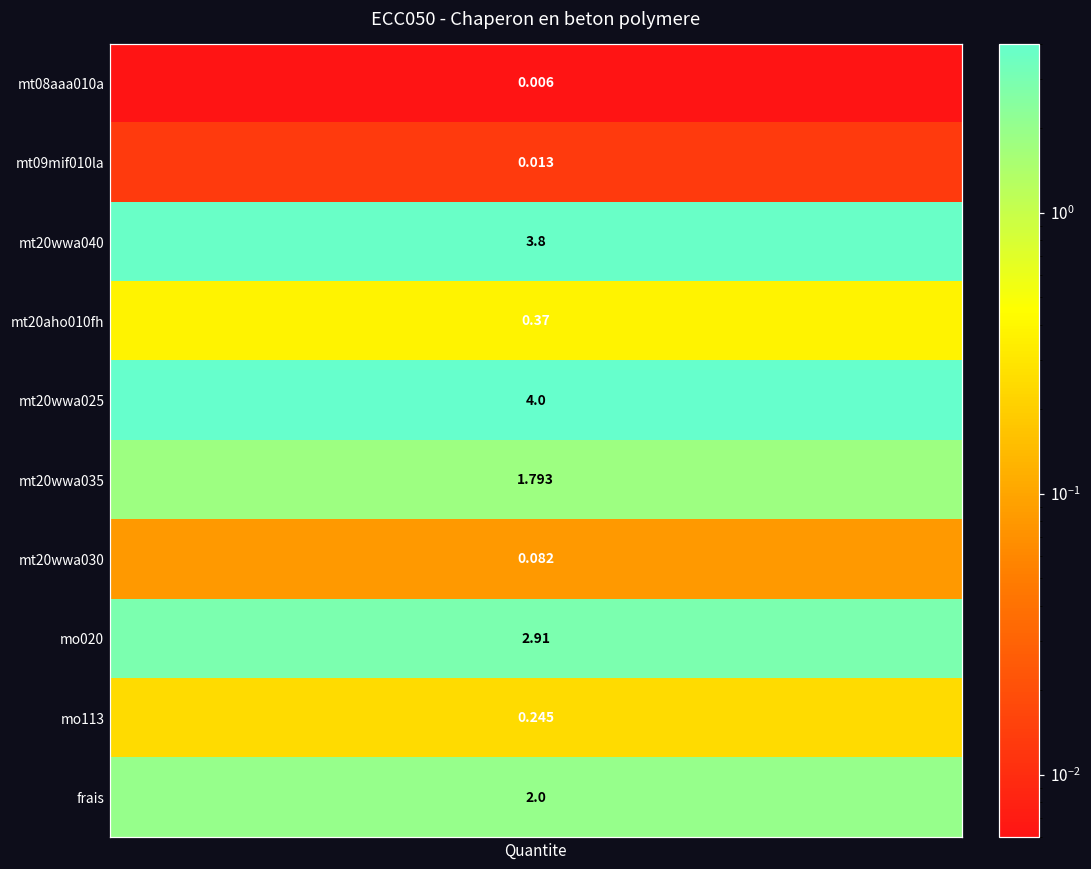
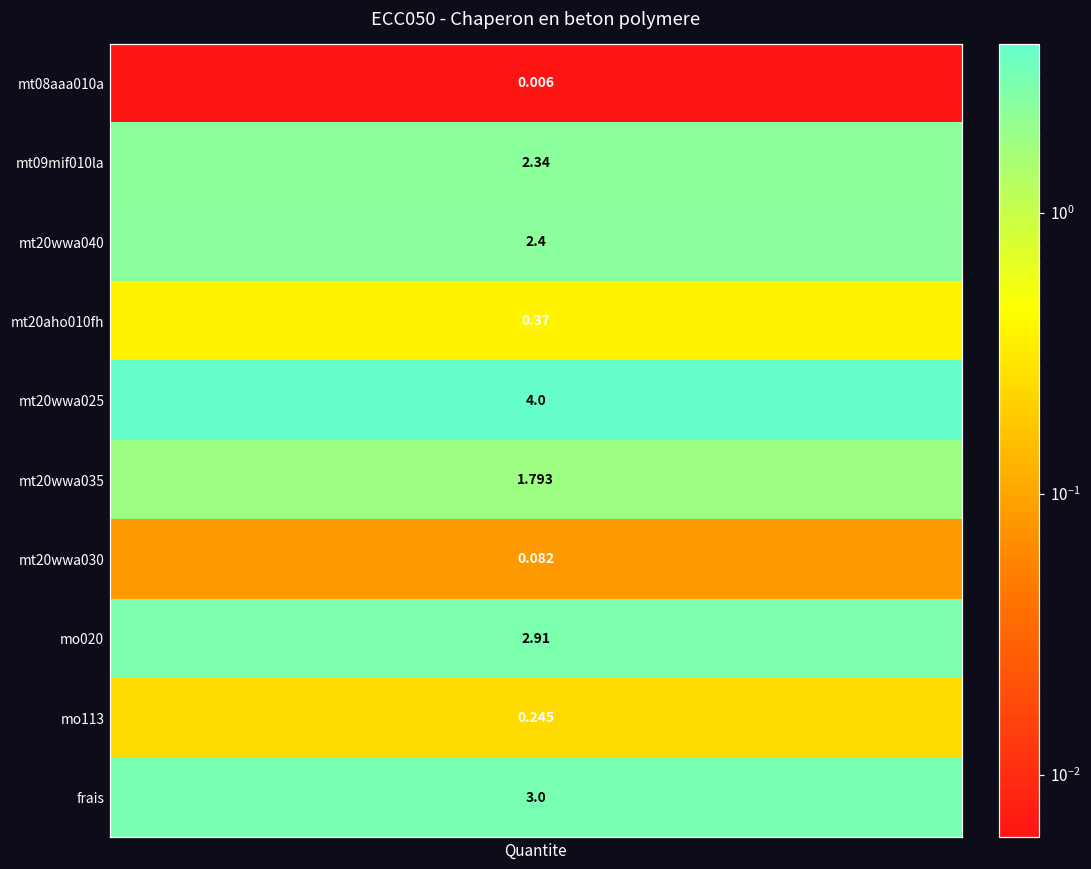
  {
    "mt08aaa010a": {
      "Quantite": 0.006
    },
    "mt09mif010la": {
-     "Quantite": 0.013
+     "Quantite": 2.34
    },
    "mt20wwa040": {
-     "Quantite": 3.8
+     "Quantite": 2.4
    },
    "mt20aho010fh": {
      "Quantite": 0.37
    },
    "mt20wwa025": {
      "Quantite": 4.0
    },
    "mt20wwa035": {
      "Quantite": 1.793
    },
    "mt20wwa030": {
      "Quantite": 0.082
    },
    "mo020": {
      "Quantite": 2.91
    },
    "mo113": {
      "Quantite": 0.245
    },
    "frais": {
-     "Quantite": 2.0
+     "Quantite": 3.0
    }
  }
